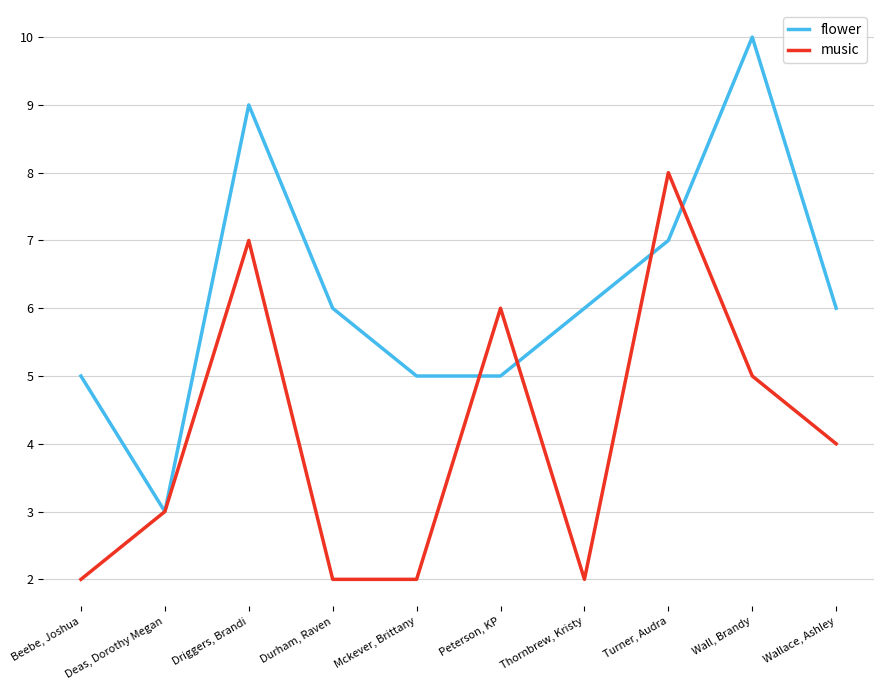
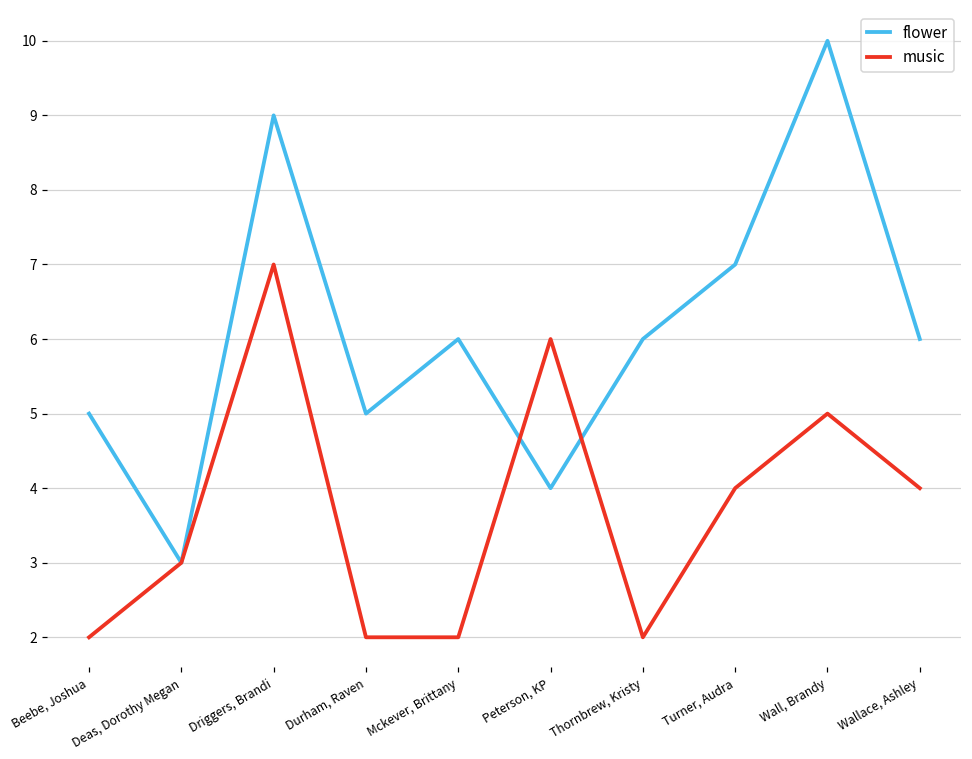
  {
    "flower": {
      "Beebe, Joshua": 5,
      "Driggers, Brandi": 9,
-     "Durham, Raven": 6,
-     "Mckever, Brittany": 5,
-     "Peterson, KP": 5,
+     "Durham, Raven": 5,
+     "Mckever, Brittany": 6,
+     "Peterson, KP": 4,
      "Thornbrew, Kristy": 6,
      "Turner, Audra": 7,
      "Wall, Brandy": 10,
      "Wallace, Ashley": 6
    },
    "music": {
      "Beebe, Joshua": 2,
      "Driggers, Brandi": 7,
      "Durham, Raven": 2,
      "Mckever, Brittany": 2,
      "Peterson, KP": 6,
      "Thornbrew, Kristy": 2,
-     "Turner, Audra": 8,
+     "Turner, Audra": 4,
      "Wall, Brandy": 5,
      "Wallace, Ashley": 4
    }
  }
